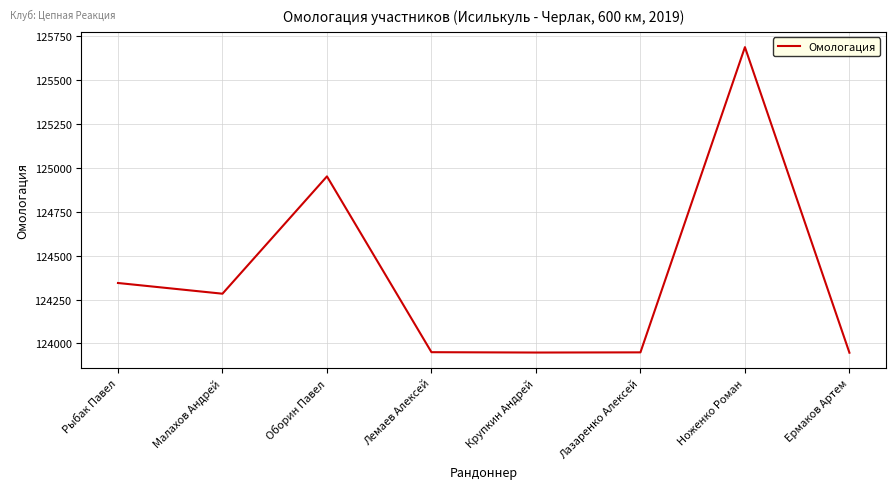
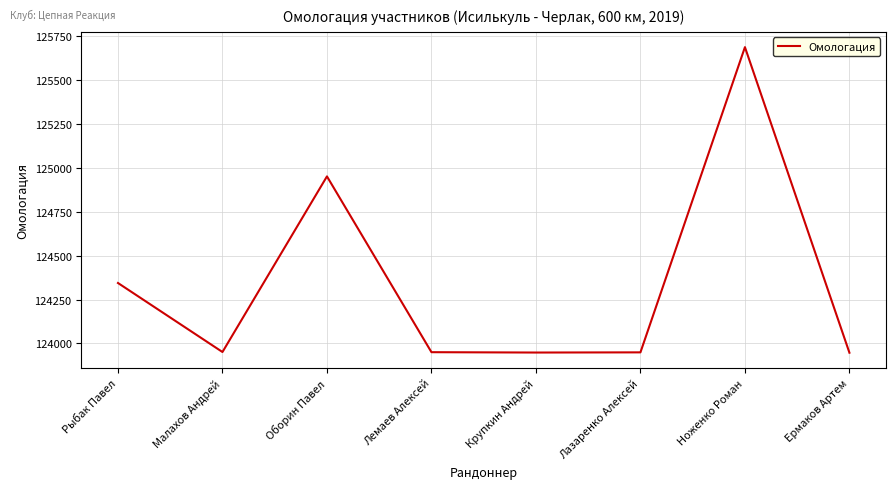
  {
    "Рыбак Павел": 124340,
-   "Малахов Андрей": 124280,
+   "Малахов Андрей": 123950,
    "Оборин Павел": 124950,
    "Лемаев Алексей": 123950,
    "Крупкин Андрей": 123950,
    "Лазаренко Алексей": 123950,
    "Ноженко Роман": 125690,
    "Ермаков Артем": 123950
  }
